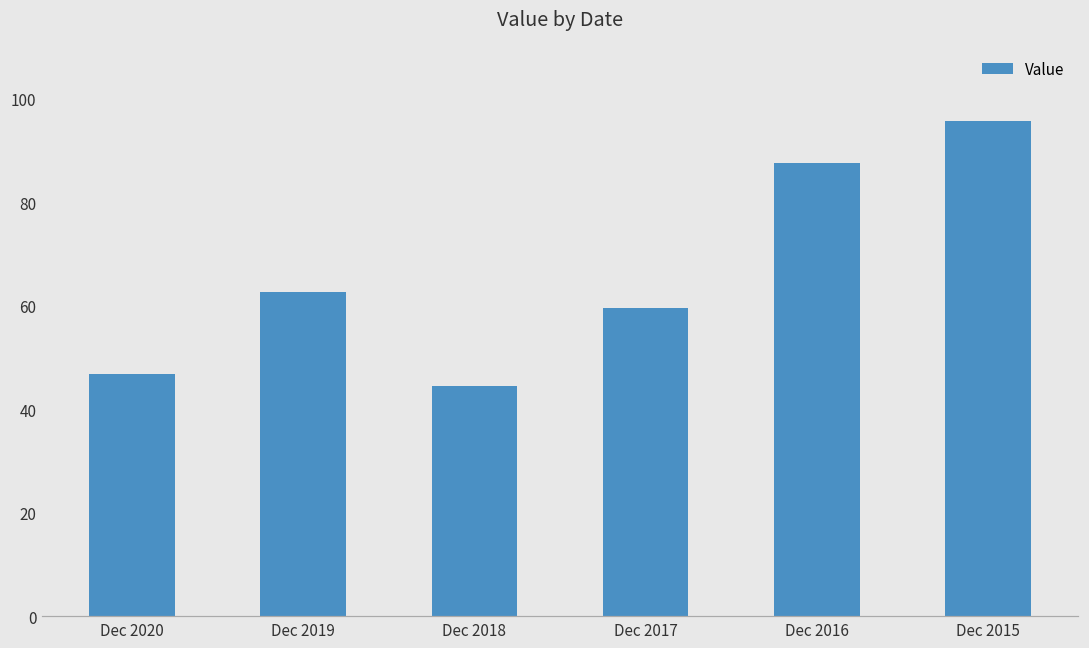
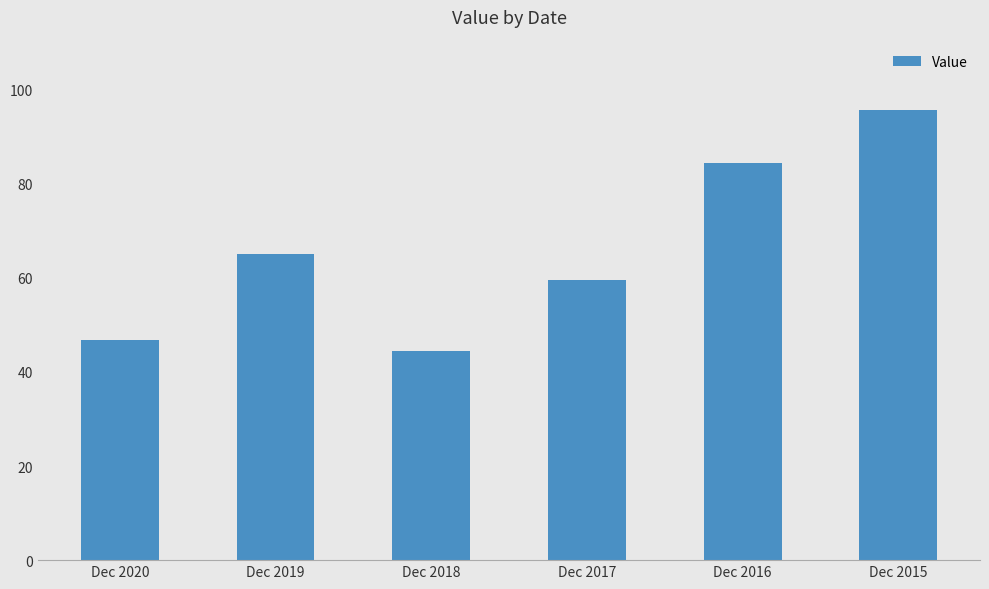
  {
    "Dec 2020": 47,
-   "Dec 2019": 63,
+   "Dec 2019": 65,
    "Dec 2018": 44,
    "Dec 2017": 59,
-   "Dec 2016": 88,
+   "Dec 2016": 84,
    "Dec 2015": 96
  }
